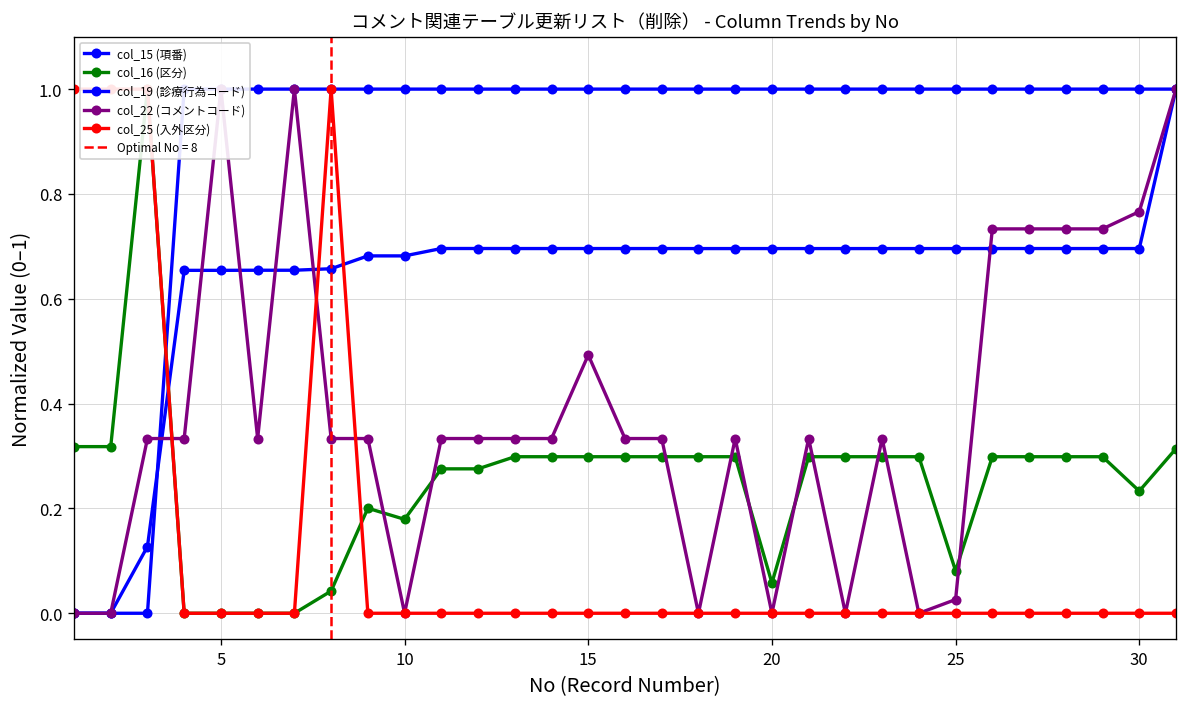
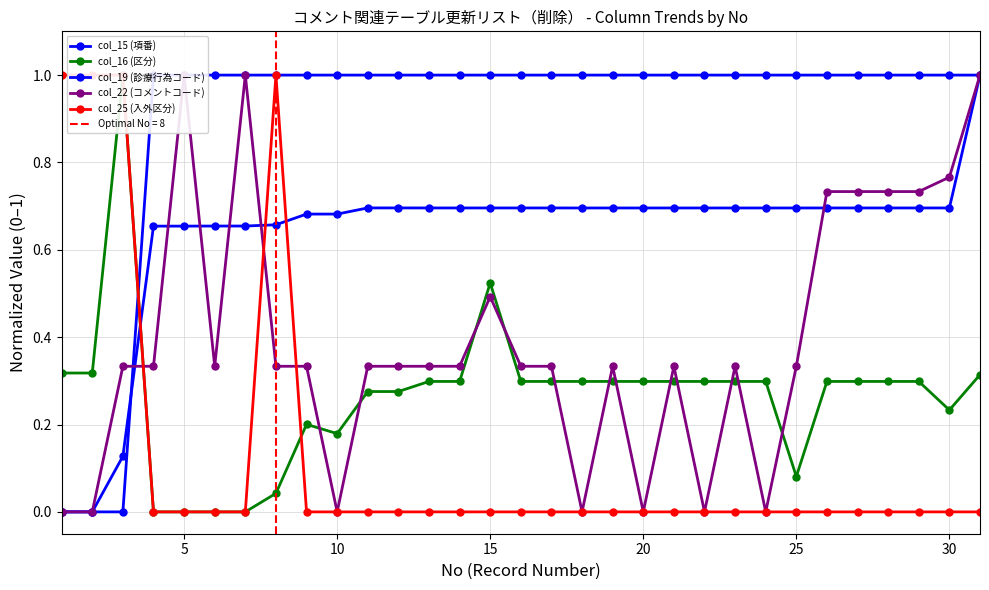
  {
    "col_16 (区分)": {
      "10": 0.18,
-     "15": 0.30,
-     "20": 0.06,
+     "15": 0.52,
+     "20": 0.30,
      "25": 0.08,
      "30": 0.23
    },
    "col_22 (コメントコード)": {
      "15": 0.49,
-     "25": 0.03,
+     "25": 0.33,
      "30": 0.77
    },
    "col_25 (入外区分)": {
      "15": 0.00,
      "25": 0.00,
      "30": 0.00
    }
  }
